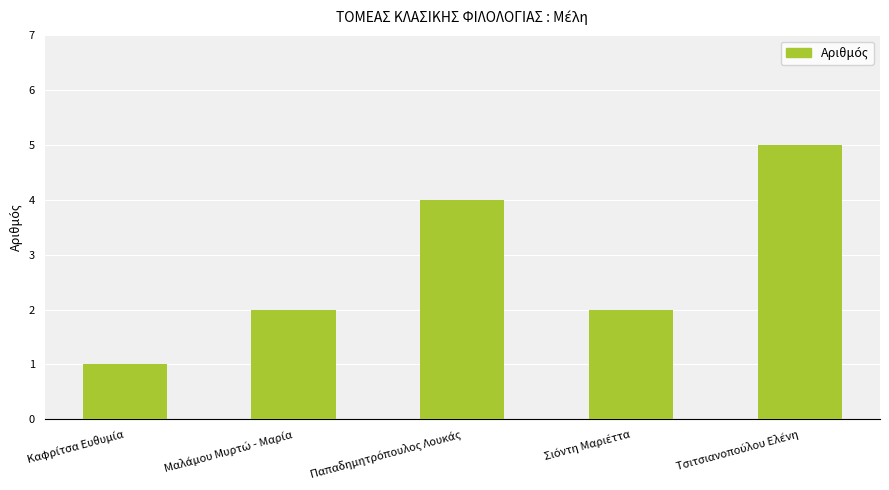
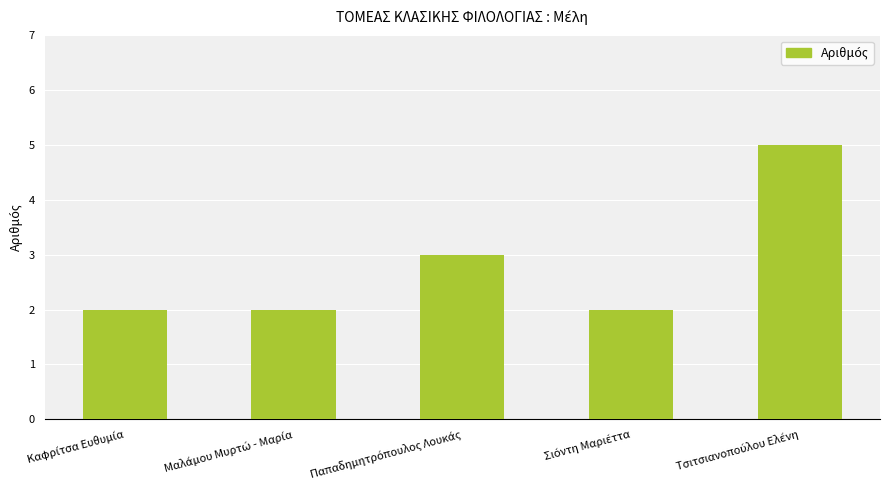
  {
-   "Καφρίτσα Ευθυμία": 1,
+   "Καφρίτσα Ευθυμία": 2,
    "Μαλάμου Μυρτώ - Μαρία": 2,
-   "Παπαδημητρόπουλος Λουκάς": 4,
+   "Παπαδημητρόπουλος Λουκάς": 3,
    "Σιόντη Μαριέττα": 2,
    "Τσιτσιανοπούλου Ελένη": 5
  }
